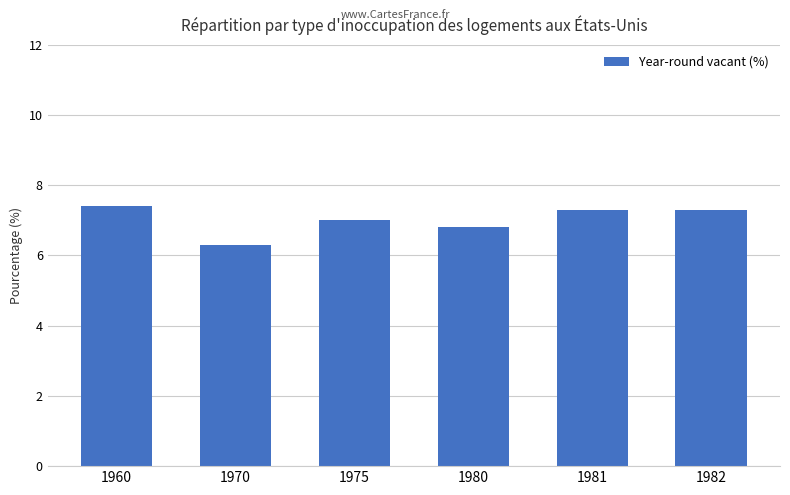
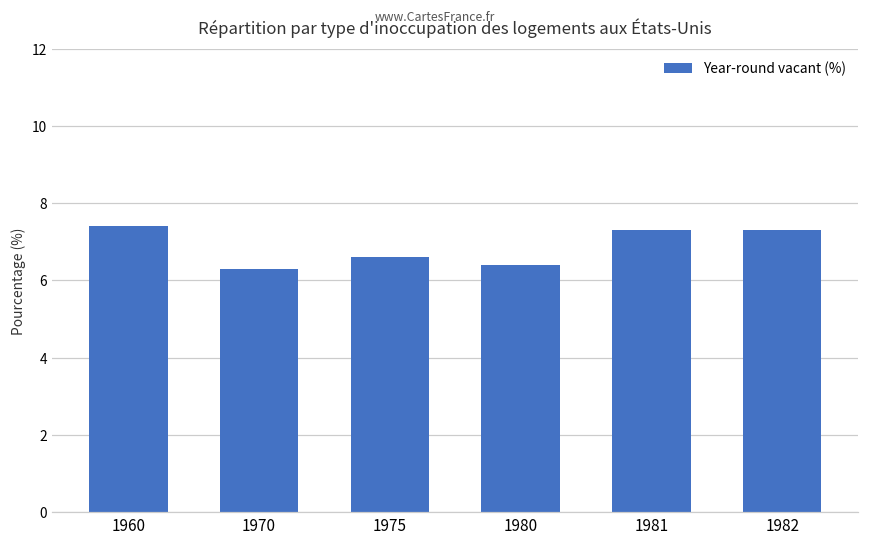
  {
    "1960": 7.4,
    "1970": 6.3,
-   "1975": 7.0,
-   "1980": 6.8,
+   "1975": 6.6,
+   "1980": 6.4,
    "1981": 7.3,
    "1982": 7.3
  }
